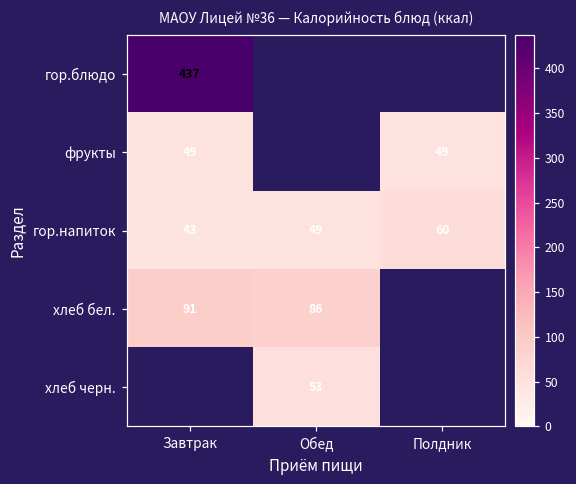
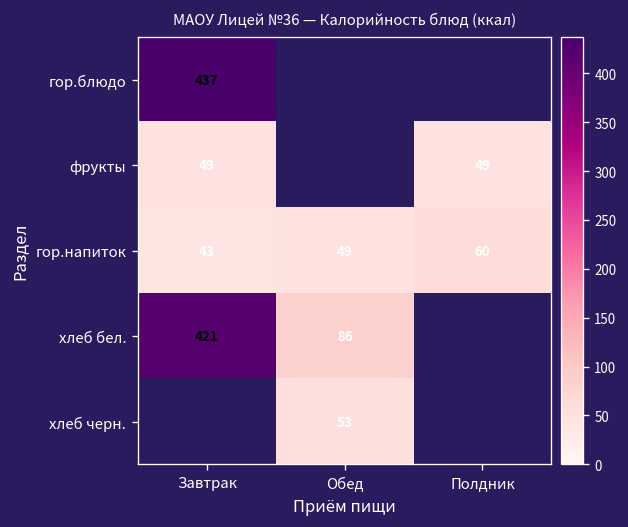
  {
    "гор.блюдо": {
      "Завтрак": 437
    },
    "хлеб бел.": {
-     "Завтрак": 91,
+     "Завтрак": 421,
      "Обед": 86
    }
  }
